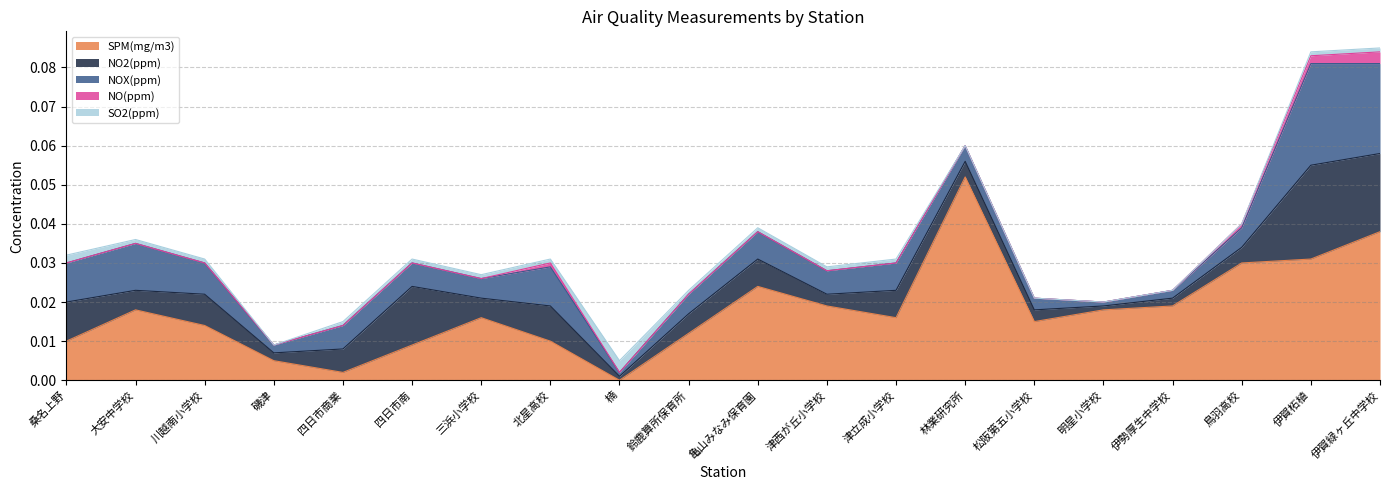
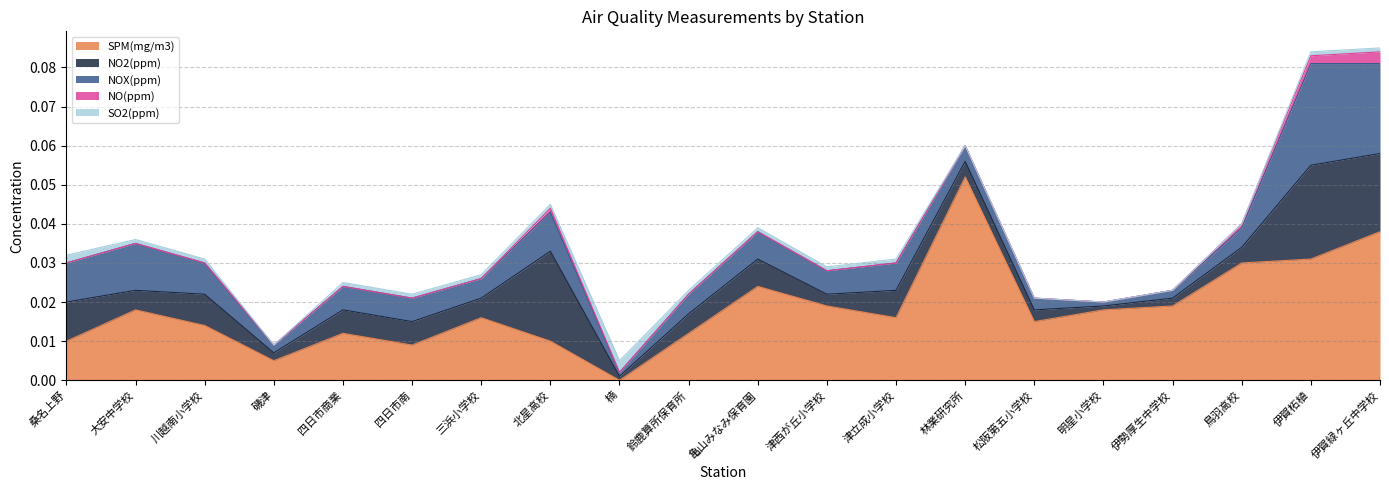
  {
    "SPM(mg/m3)": {
      "桑名上野": 0.010,
      "大安中学校": 0.018,
      "川越南小学校": 0.014,
      "磯津": 0.005,
-     "四日市商業": 0.002,
+     "四日市商業": 0.012,
      "四日市南": 0.009,
      "三浜小学校": 0.016,
      "北星高校": 0.010,
      "楠": 0.000,
      "鈴鹿算所保育所": 0.012,
      "亀山みなみ保育園": 0.024,
      "津西が丘小学校": 0.019,
      "津立成小学校": 0.016,
      "林業研究所": 0.052,
      "松阪第五小学校": 0.015,
      "明星小学校": 0.018,
      "伊勢厚生中学校": 0.019,
      "鳥羽高校": 0.030,
      "伊賀柘植": 0.031,
      "伊賀緑ヶ丘中学校": 0.038
    },
    "NO2(ppm)": {
      "桑名上野": 0.010,
      "大安中学校": 0.005,
      "川越南小学校": 0.008,
      "磯津": 0.002,
      "四日市商業": 0.006,
-     "四日市南": 0.015,
+     "四日市南": 0.006,
      "三浜小学校": 0.005,
-     "北星高校": 0.009,
+     "北星高校": 0.023,
      "楠": 0.001,
      "鈴鹿算所保育所": 0.005,
      "亀山みなみ保育園": 0.007,
      "津西が丘小学校": 0.003,
      "津立成小学校": 0.007,
      "林業研究所": 0.004,
      "松阪第五小学校": 0.003,
      "明星小学校": 0.001,
      "伊勢厚生中学校": 0.002,
      "鳥羽高校": 0.004,
      "伊賀柘植": 0.024,
      "伊賀緑ヶ丘中学校": 0.020
    },
    "NOX(ppm)": {
      "北星高校": 0.010,
      "鳥羽高校": 0.005,
      "伊賀柘植": 0.026,
      "伊賀緑ヶ丘中学校": 0.023
    },
    "NO(ppm)": {
      "北星高校": 0.001,
      "伊賀柘植": 0.002,
      "伊賀緑ヶ丘中学校": 0.003
    },
    "SO2(ppm)": {
      "桑名上野": 0.002,
      "大安中学校": 0.001,
      "川越南小学校": 0.001,
      "四日市商業": 0.001,
      "四日市南": 0.001,
      "三浜小学校": 0.001,
      "北星高校": 0.001,
      "楠": 0.003,
      "鈴鹿算所保育所": 0.001,
      "亀山みなみ保育園": 0.001,
      "津西が丘小学校": 0.001,
      "津立成小学校": 0.001,
      "伊賀柘植": 0.001,
      "伊賀緑ヶ丘中学校": 0.001
    }
  }
